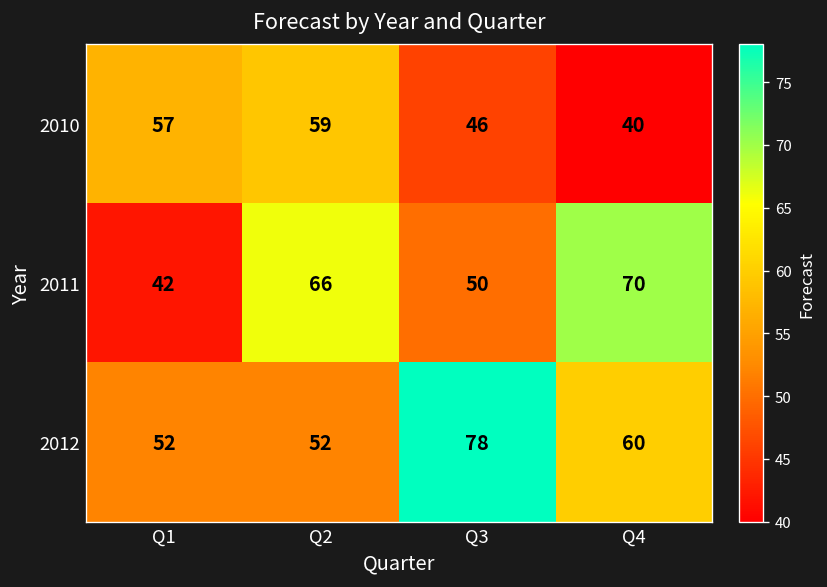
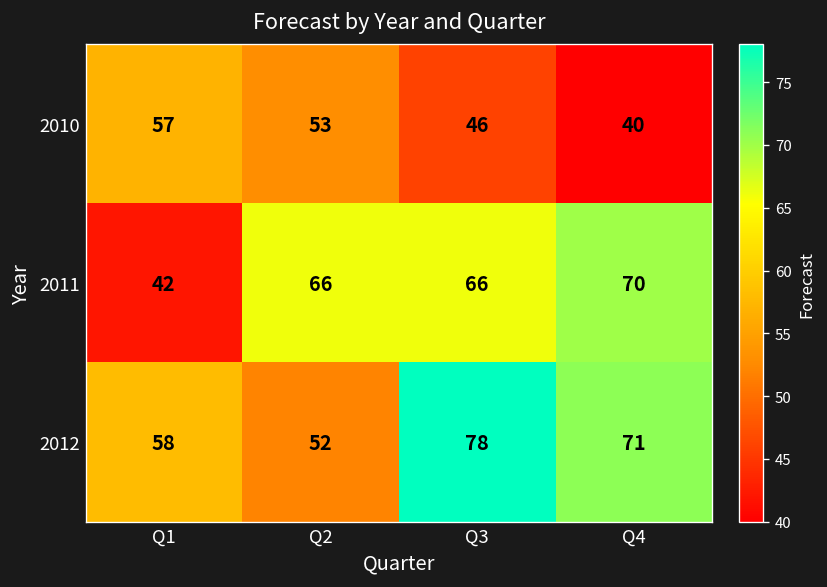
  {
    "2010": {
      "Q1": 57,
-     "Q2": 59,
+     "Q2": 53,
      "Q3": 46,
      "Q4": 40
    },
    "2011": {
      "Q1": 42,
      "Q2": 66,
-     "Q3": 50,
+     "Q3": 66,
      "Q4": 70
    },
    "2012": {
-     "Q1": 52,
+     "Q1": 58,
      "Q2": 52,
      "Q3": 78,
-     "Q4": 60
+     "Q4": 71
    }
  }
